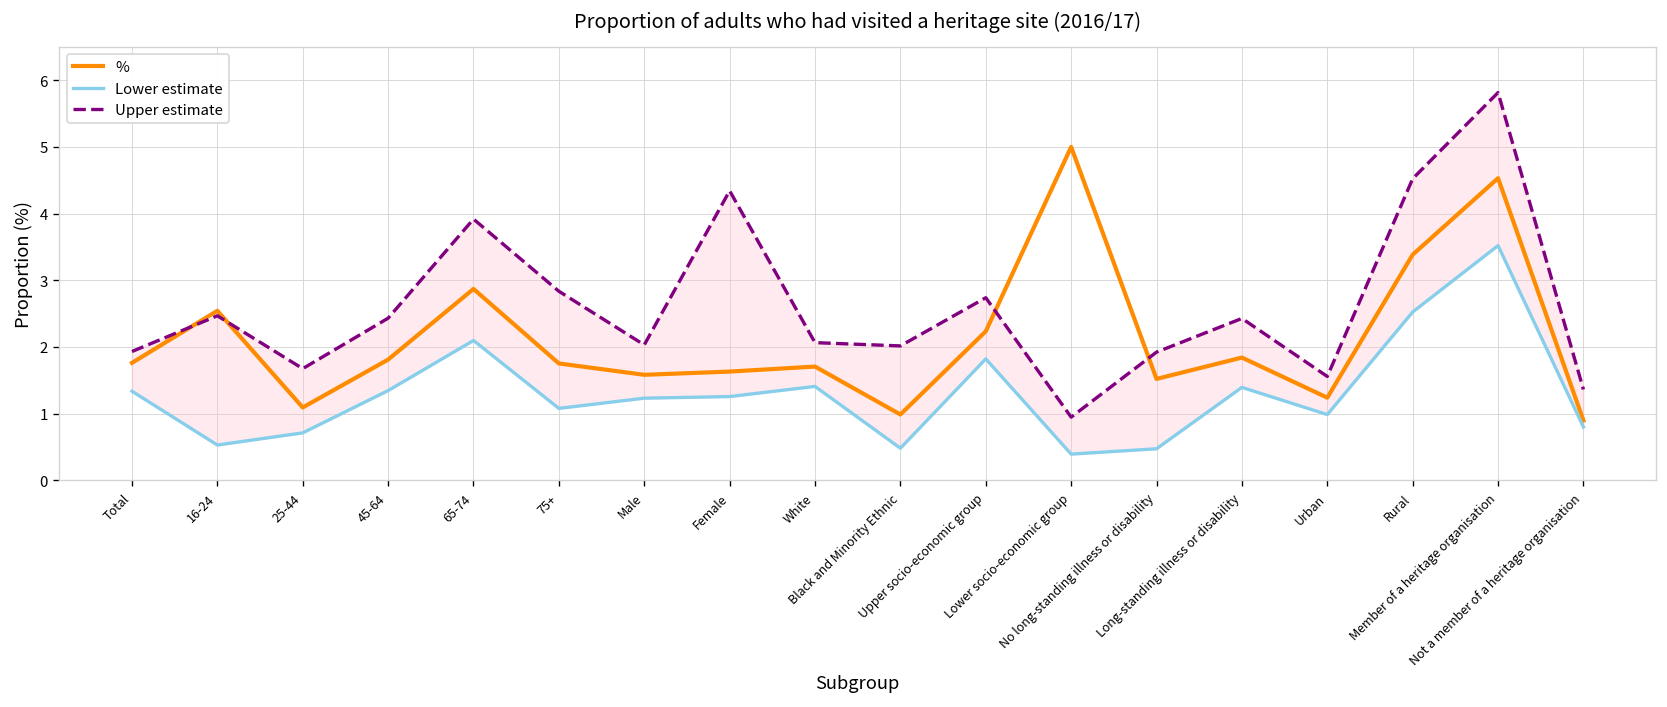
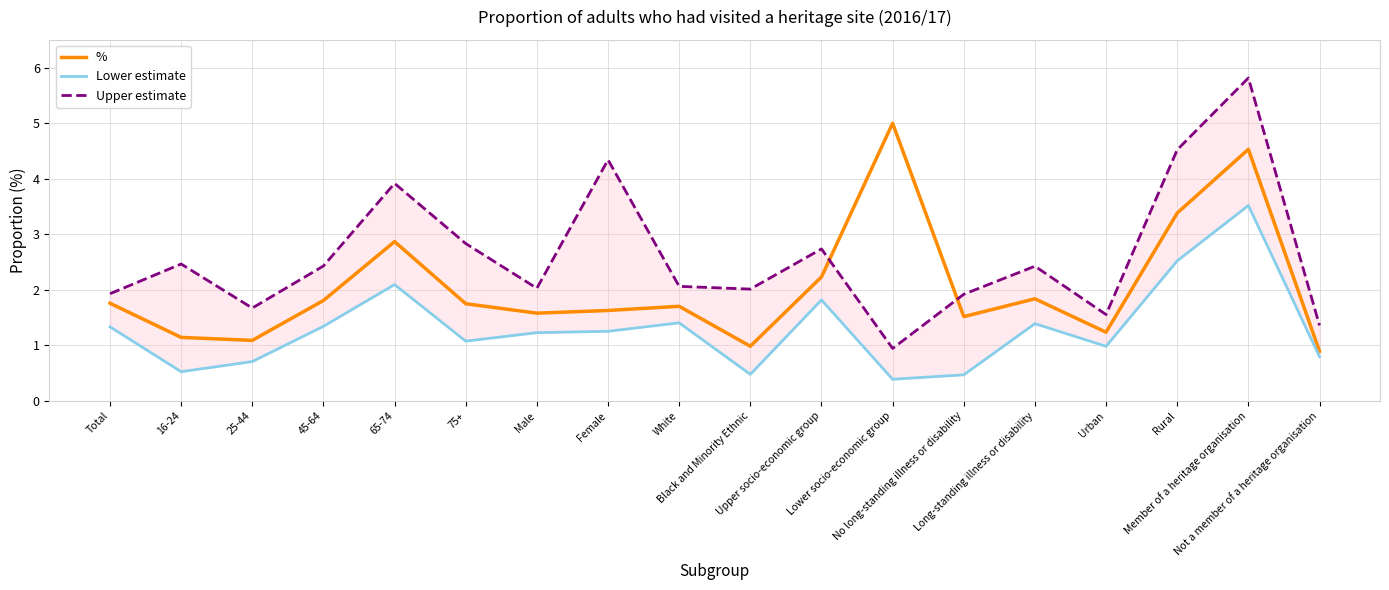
  {
    "%": {
      "Total": 1.8,
-     "16-24": 2.5,
+     "16-24": 1.1,
      "25-44": 1.1,
      "45-64": 1.8,
      "65-74": 2.9,
      "75+": 1.8,
      "Male": 1.6,
      "Female": 1.6,
      "White": 1.7,
      "Black and Minority Ethnic": 1.0,
      "Upper socio-economic group": 2.2,
      "Lower socio-economic group": 5.0,
      "No long-standing illness or disability": 1.5,
      "Long-standing illness or disability": 1.8,
      "Urban": 1.2,
      "Rural": 3.4,
      "Member of a heritage organisation": 4.5,
      "Not a member of a heritage organisation": 0.9
    },
    "Lower estimate": {
      "Total": 1.3,
      "16-24": 0.5,
      "25-44": 0.7,
      "45-64": 1.3,
      "65-74": 2.1,
      "75+": 1.1,
      "Male": 1.2,
      "Female": 1.3,
      "White": 1.4,
      "Black and Minority Ethnic": 0.5,
      "Upper socio-economic group": 1.8,
      "Lower socio-economic group": 0.4,
      "No long-standing illness or disability": 0.5,
      "Long-standing illness or disability": 1.4,
      "Urban": 1.0,
      "Rural": 2.5,
      "Member of a heritage organisation": 3.5,
      "Not a member of a heritage organisation": 0.8
    },
    "Upper estimate": {
      "Total": 1.9,
      "16-24": 2.5,
      "25-44": 1.7,
      "45-64": 2.4,
      "65-74": 3.9,
      "75+": 2.8,
      "Male": 2.0,
      "Female": 4.3,
      "White": 2.1,
      "Black and Minority Ethnic": 2.0,
      "Upper socio-economic group": 2.7,
      "Lower socio-economic group": 0.9,
      "No long-standing illness or disability": 1.9,
      "Long-standing illness or disability": 2.4,
      "Urban": 1.6,
      "Rural": 4.5,
      "Member of a heritage organisation": 5.8,
      "Not a member of a heritage organisation": 1.4
    }
  }
